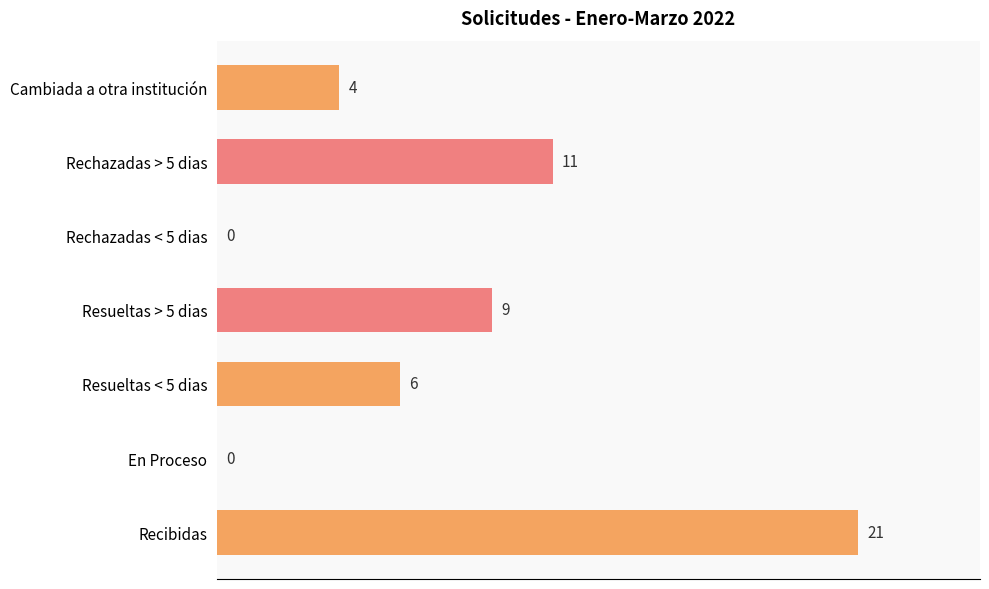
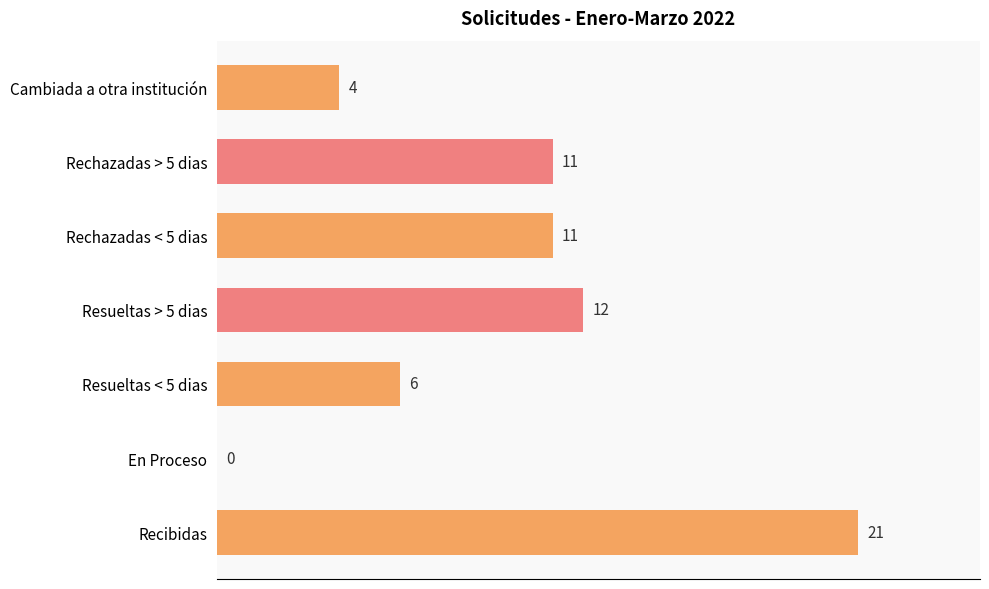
  {
    "Cambiada a otra institución": 4,
    "Rechazadas > 5 dias": 11,
-   "Rechazadas < 5 dias": 0,
-   "Resueltas > 5 dias": 9,
+   "Rechazadas < 5 dias": 11,
+   "Resueltas > 5 dias": 12,
    "Resueltas < 5 dias": 6,
    "En Proceso": 0,
    "Recibidas": 21
  }
